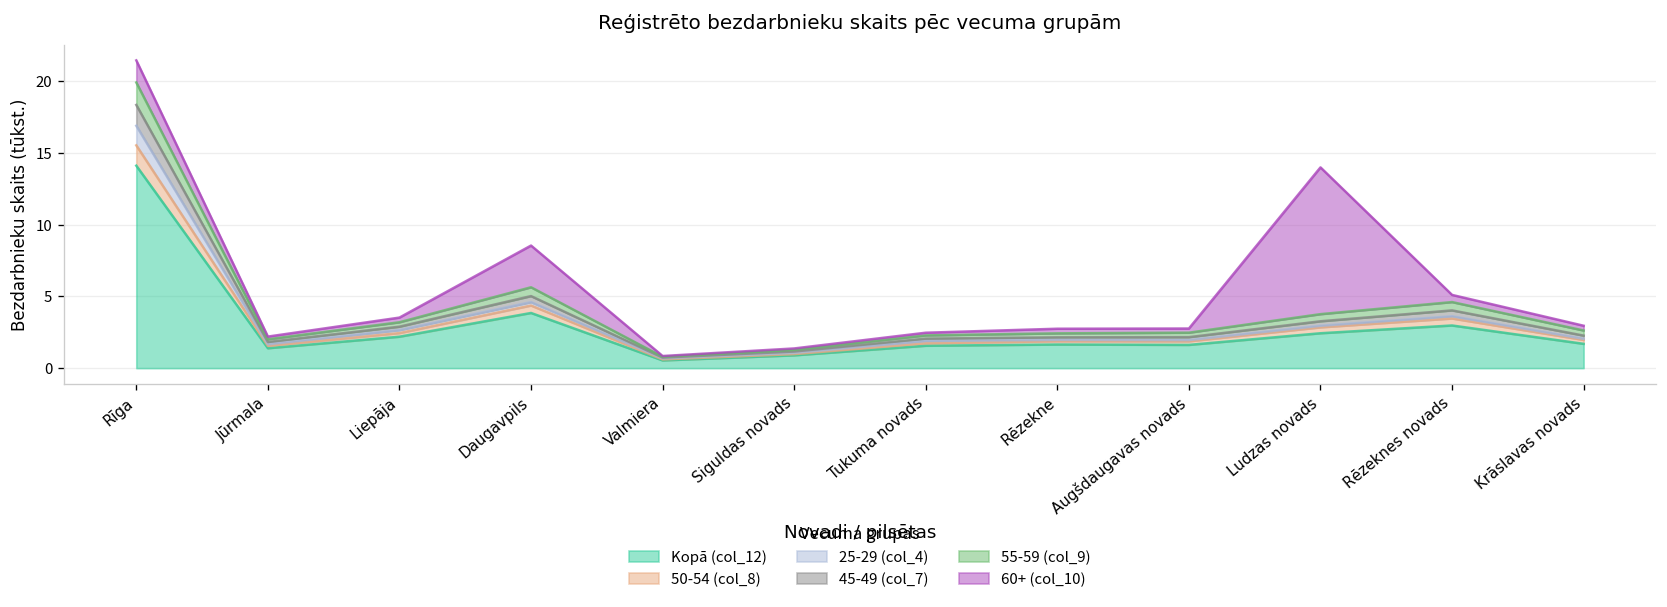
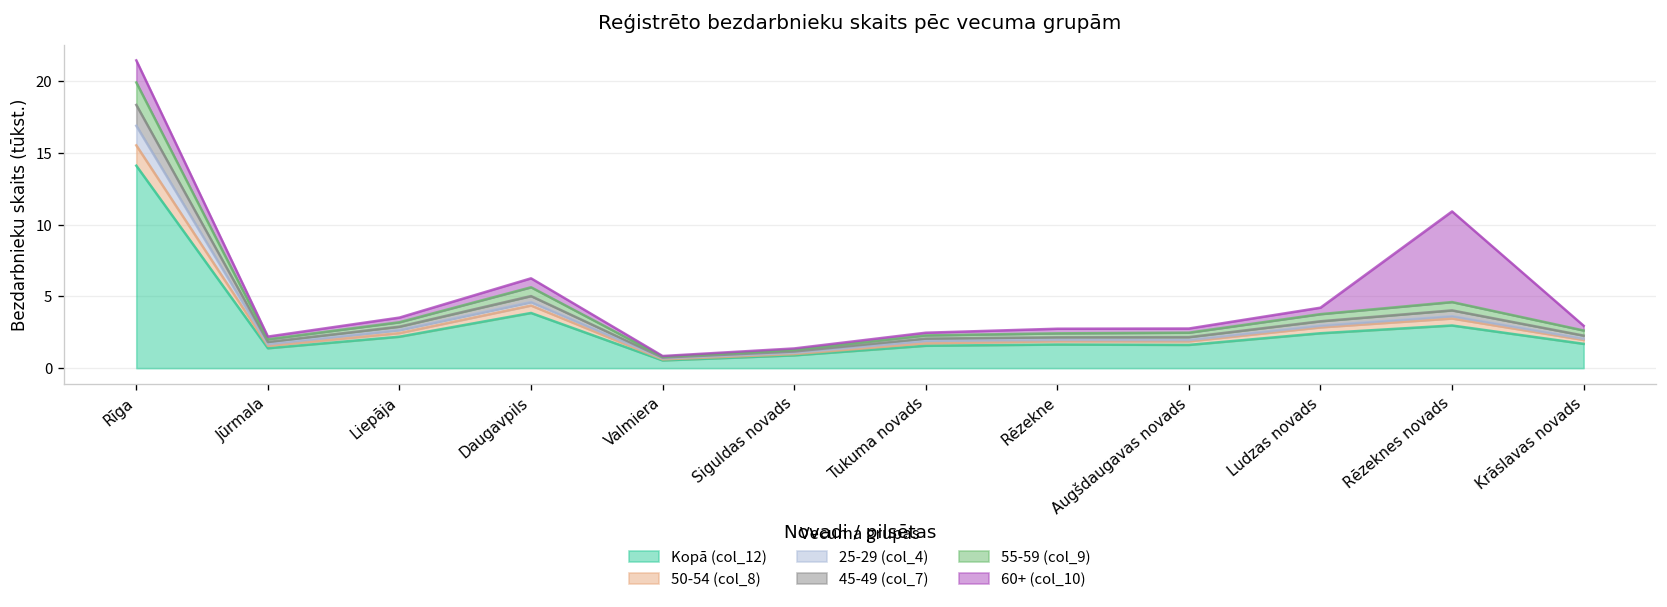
  {
    "50-54 (col_8)": {
      "Rīga": 1.4,
      "Daugavpils": 0.5
    },
    "25-29 (col_4)": {
      "Rīga": 1.4,
      "Daugavpils": 0.2
    },
    "60+ (col_10)": {
      "Rīga": 1.5,
      "Liepāja": 0.3,
-     "Daugavpils": 2.9,
+     "Daugavpils": 0.6,
      "Rēzekne": 0.3,
      "Augšdaugavas novads": 0.3,
-     "Ludzas novads": 10.2,
-     "Rēzeknes novads": 0.5,
+     "Ludzas novads": 0.5,
+     "Rēzeknes novads": 6.3,
      "Krāslavas novads": 0.3
    }
  }
